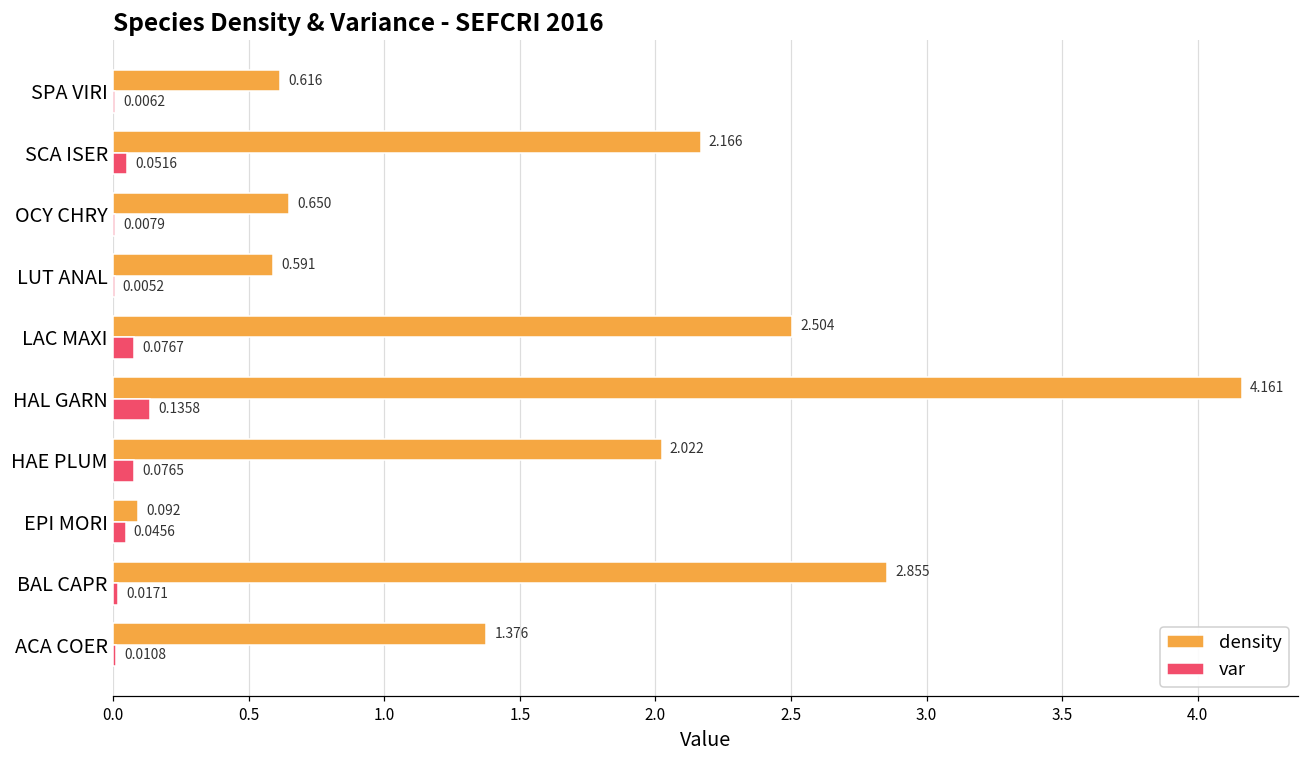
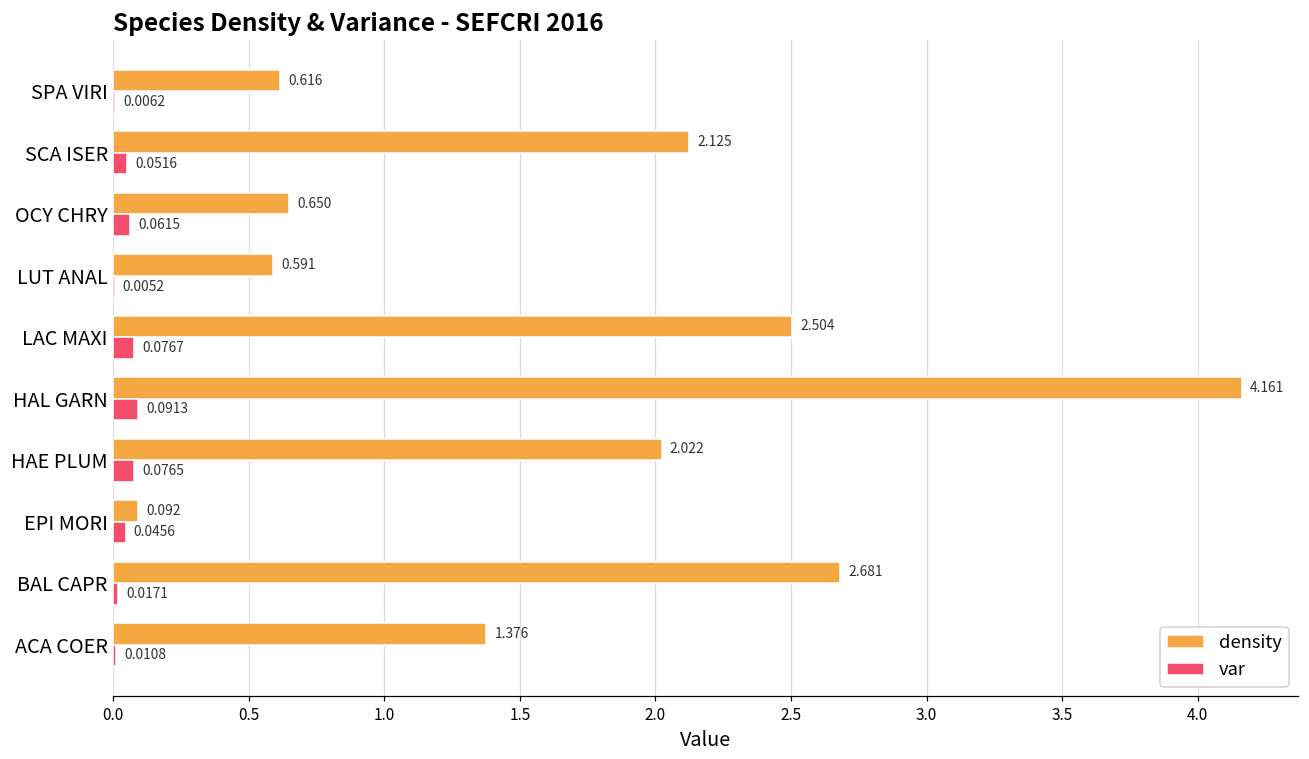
  {
    "density": {
      "SPA VIRI": 0.616,
-     "SCA ISER": 2.166,
+     "SCA ISER": 2.125,
      "OCY CHRY": 0.650,
      "LUT ANAL": 0.591,
      "LAC MAXI": 2.504,
      "HAL GARN": 4.161,
      "HAE PLUM": 2.022,
      "EPI MORI": 0.092,
-     "BAL CAPR": 2.855,
+     "BAL CAPR": 2.681,
      "ACA COER": 1.376
    },
    "var": {
      "SPA VIRI": 0.0062,
      "SCA ISER": 0.0516,
-     "OCY CHRY": 0.0079,
+     "OCY CHRY": 0.0615,
      "LUT ANAL": 0.0052,
      "LAC MAXI": 0.0767,
-     "HAL GARN": 0.1358,
+     "HAL GARN": 0.0913,
      "HAE PLUM": 0.0765,
      "EPI MORI": 0.0456,
      "BAL CAPR": 0.0171,
      "ACA COER": 0.0108
    }
  }
